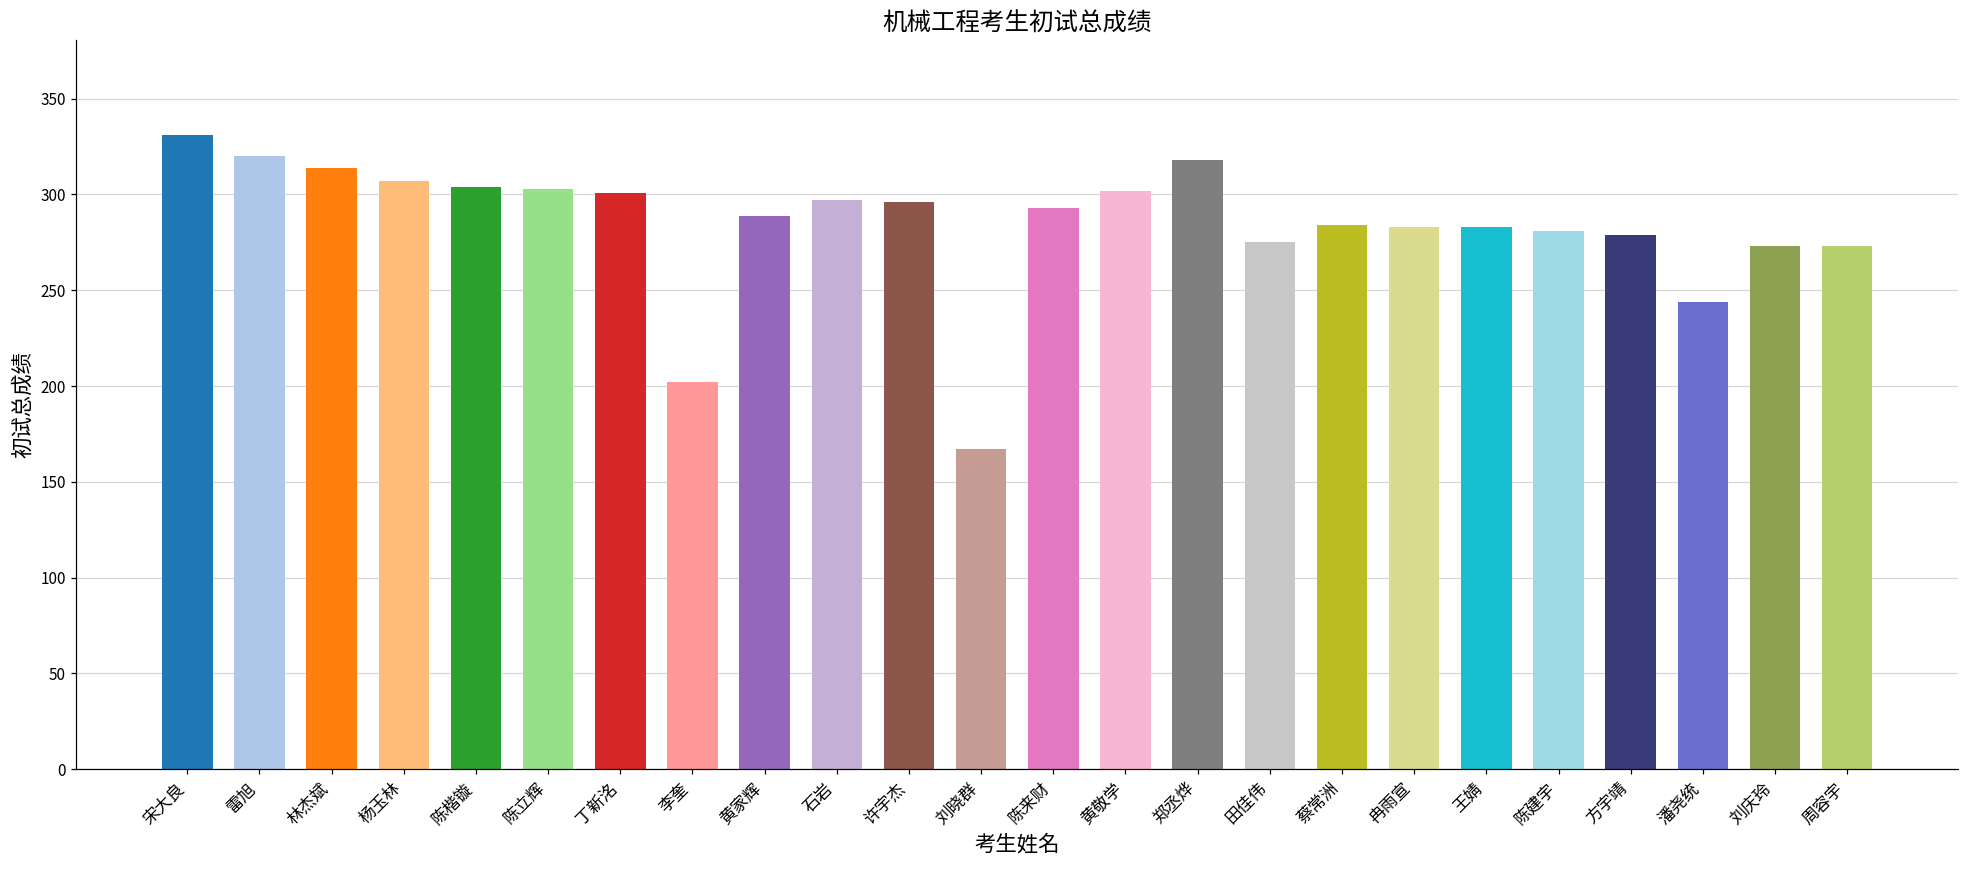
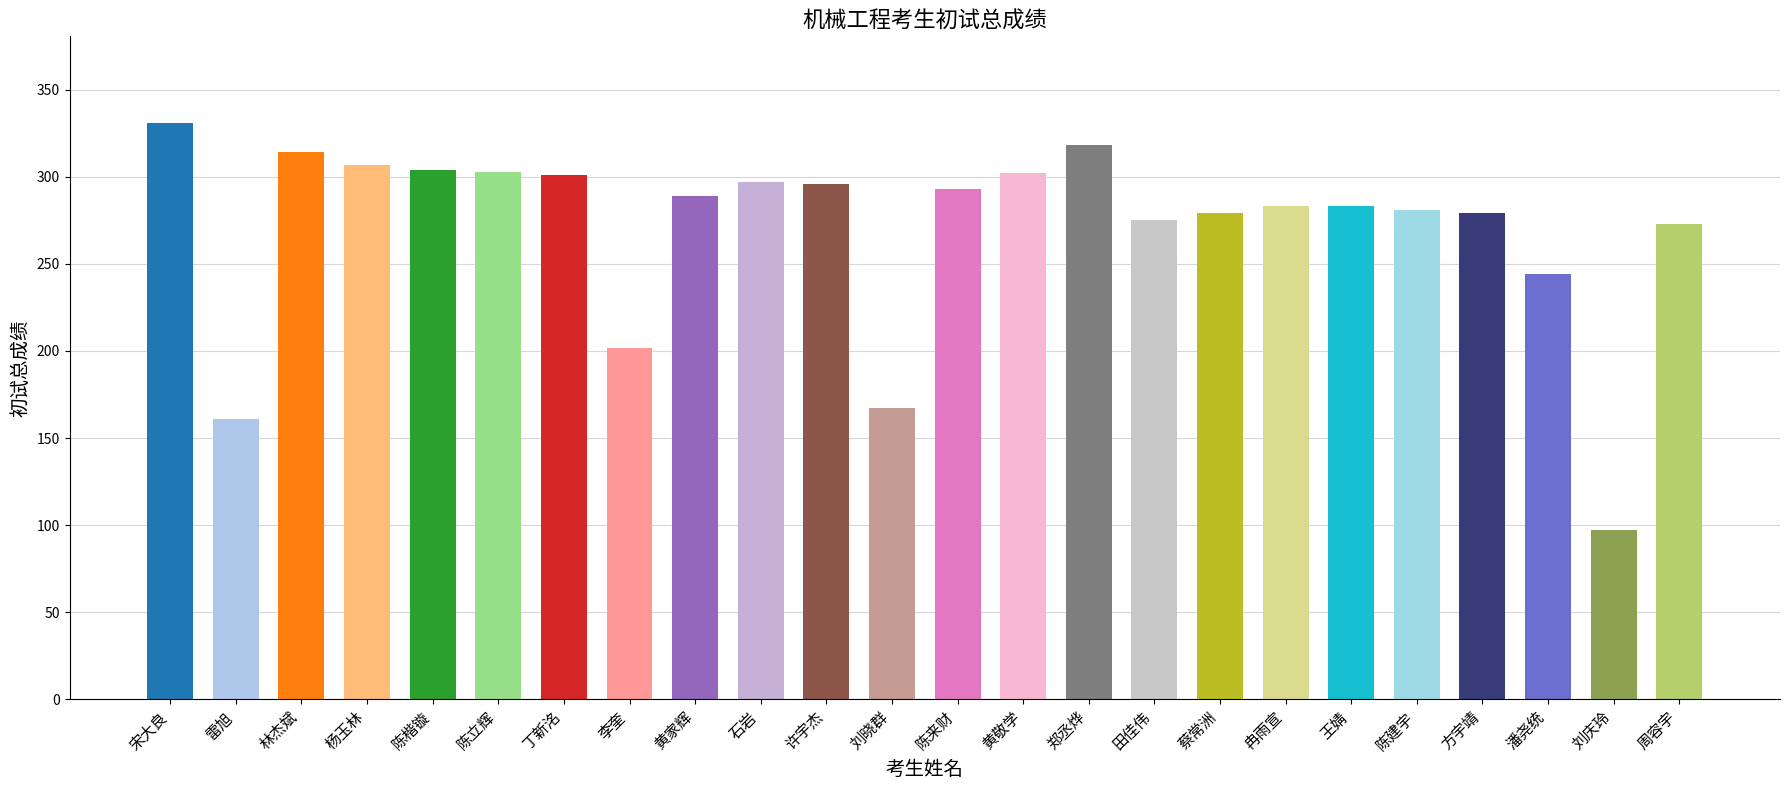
  {
    "宋大良": 331,
-   "雷旭": 320,
+   "雷旭": 161,
    "林杰斌": 314,
    "杨玉林": 307,
    "陈楷镟": 304,
    "陈立辉": 303,
    "丁新洺": 301,
    "李奎": 202,
    "黄家辉": 289,
    "石岩": 297,
    "许宇杰": 296,
    "刘晓群": 167,
    "陈来财": 293,
    "黄敬学": 302,
    "郑丞烨": 318,
    "田佳伟": 275,
-   "蔡常洲": 284,
+   "蔡常洲": 279,
    "冉雨宣": 283,
    "王婧": 283,
    "陈建宇": 281,
    "方宇靖": 279,
    "潘尧统": 244,
-   "刘庆玲": 273,
+   "刘庆玲": 97,
    "周容宇": 273
  }
